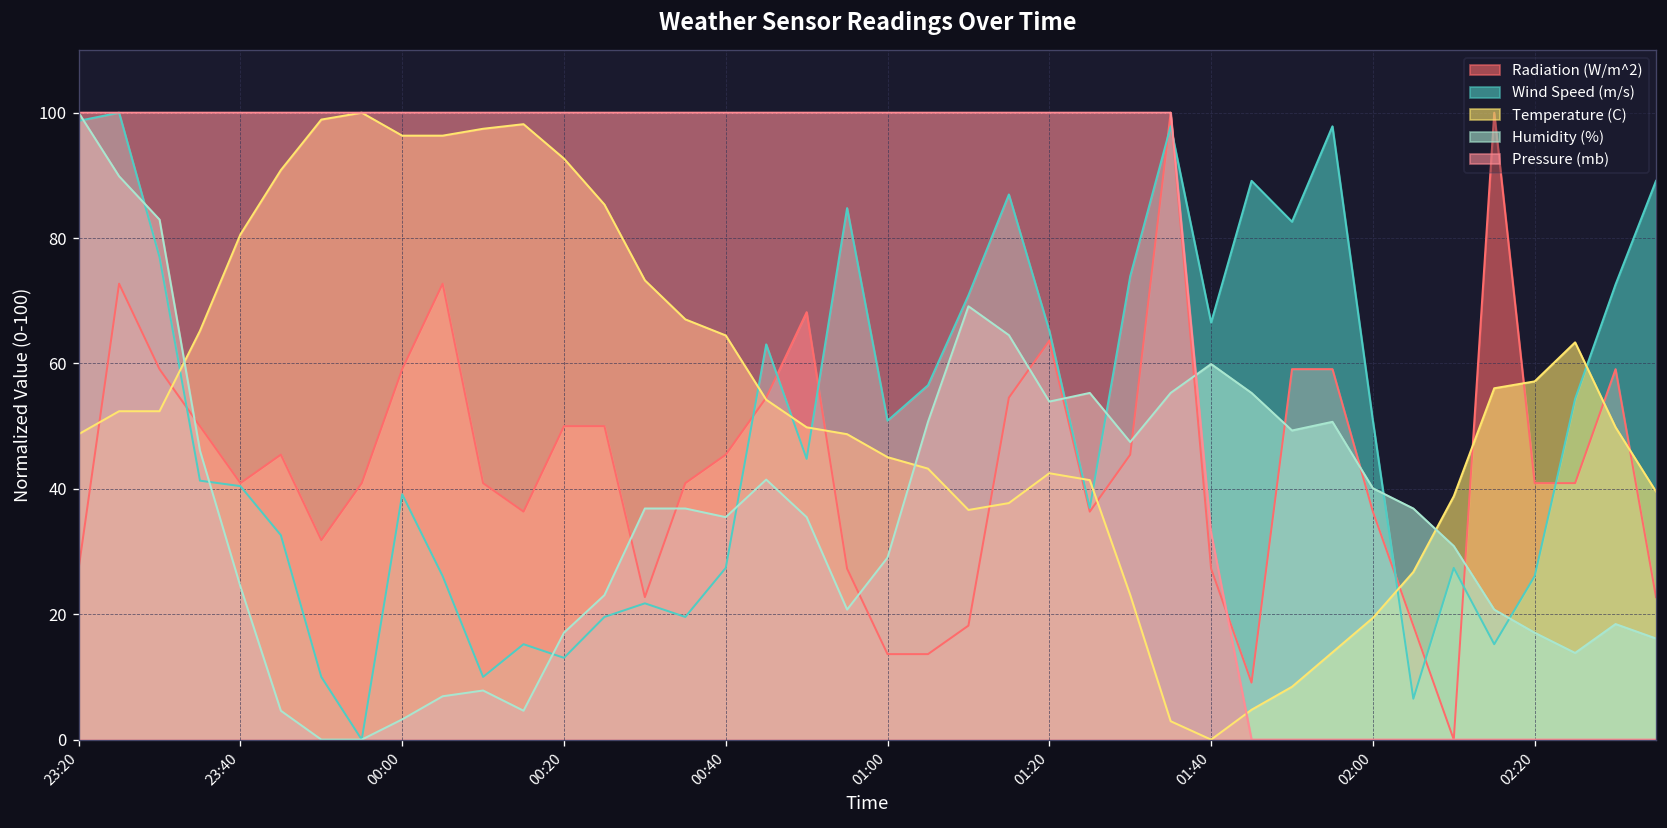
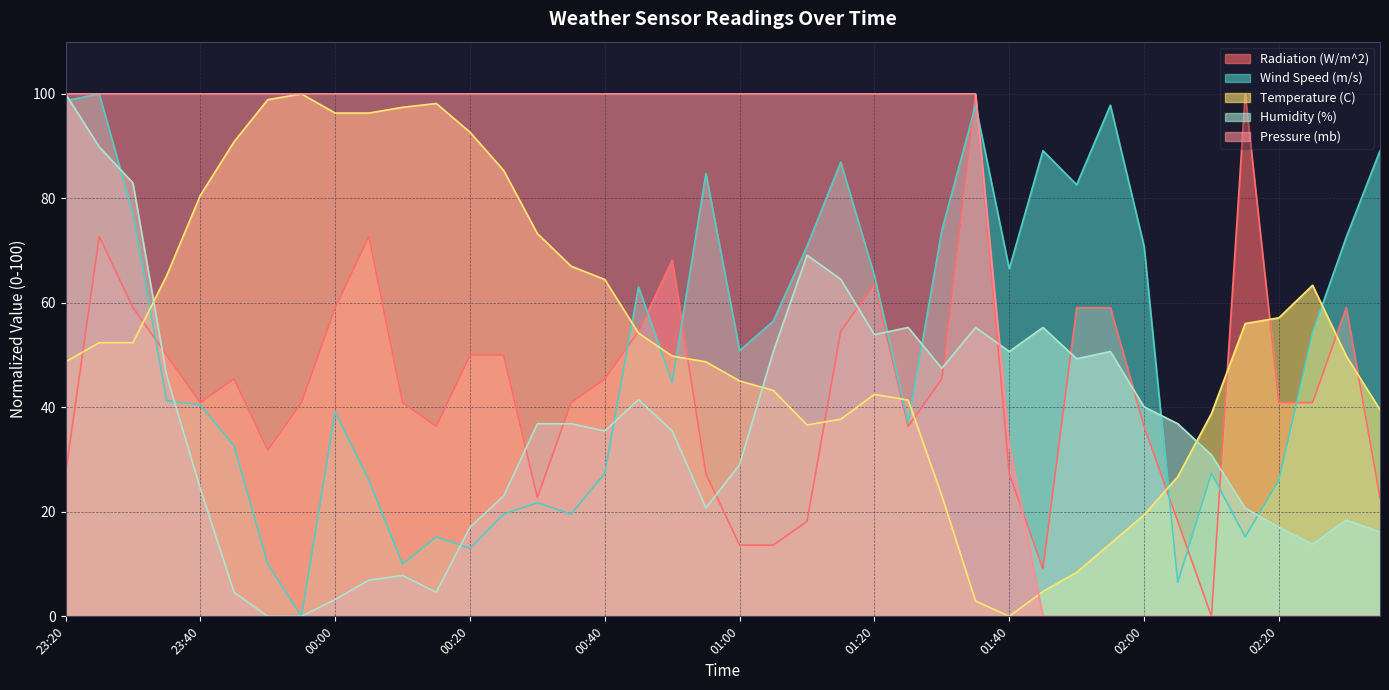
  {
    "Wind Speed (m/s)": {
      "23:20": 99,
      "00:00": 39,
      "00:20": 13,
      "00:40": 27,
      "01:00": 51,
      "01:20": 65,
      "01:40": 67,
-     "02:00": 51,
+     "02:00": 71,
      "02:20": 26
    },
    "Temperature (C)": {
      "23:20": 49,
      "23:40": 81,
      "00:00": 96,
      "00:20": 93,
      "00:40": 64,
      "01:00": 45,
      "01:20": 42,
      "01:40": 0,
      "02:00": 19,
      "02:20": 57
    },
    "Humidity (%)": {
      "23:40": 24,
      "00:00": 3,
      "00:20": 17,
      "00:40": 35,
      "01:00": 29,
      "01:20": 54,
-     "01:40": 60,
+     "01:40": 51,
      "02:00": 40,
      "02:20": 17
    }
  }
